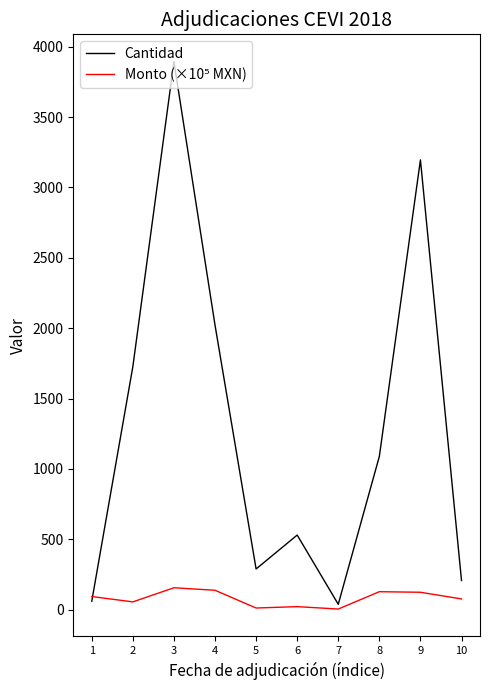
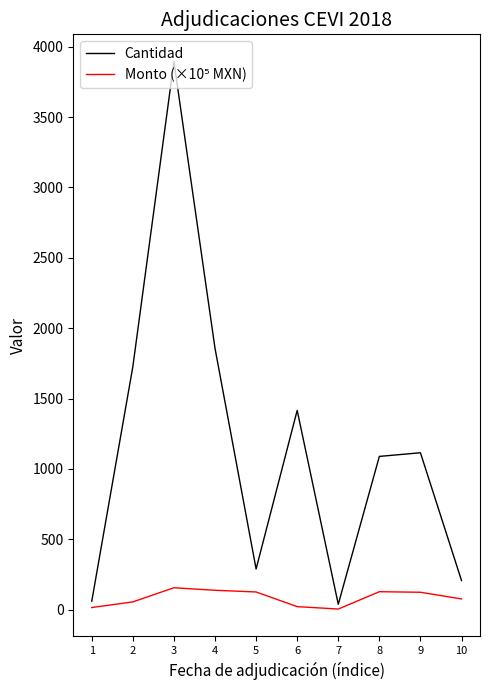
  {
    "Cantidad": {
      "1": 60,
      "2": 1730,
-     "4": 2020,
+     "4": 1860,
      "5": 290,
-     "6": 530,
+     "6": 1420,
      "7": 40,
      "8": 1090,
-     "9": 3200,
+     "9": 1120,
      "10": 210
    },
    "Monto (×10⁵ MXN)": {
-     "1": 90,
+     "1": 10,
      "2": 60,
      "3": 160,
      "4": 140,
-     "5": 10,
+     "5": 130,
      "6": 20,
      "7": 0,
      "8": 130,
      "9": 120,
      "10": 80
    }
  }
